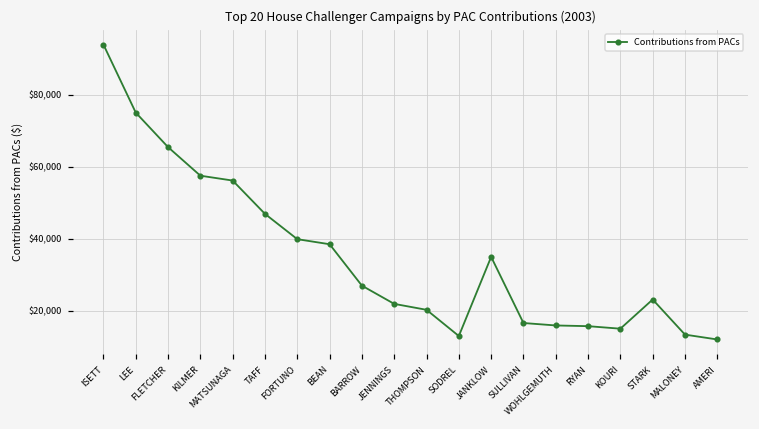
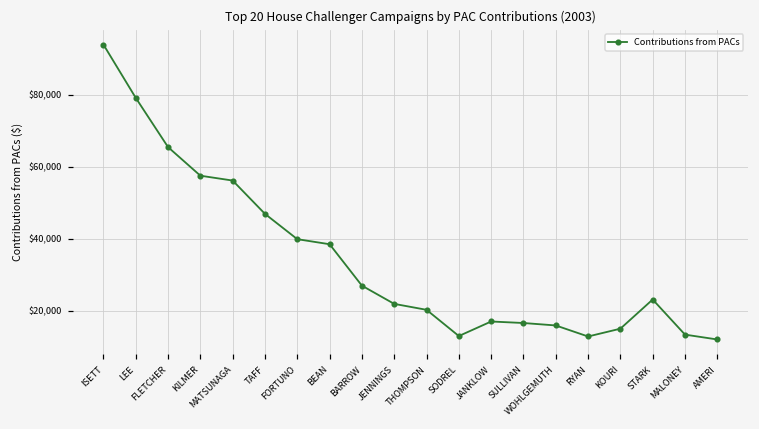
  {
    "ISETT": "$94,000",
-   "LEE": "$75,000",
+   "LEE": "$79,000",
    "FLETCHER": "$66,000",
    "KILMER": "$58,000",
    "MATSUNAGA": "$56,000",
    "TAFF": "$47,000",
    "FORTUNO": "$40,000",
    "BEAN": "$38,000",
    "BARROW": "$27,000",
    "JENNINGS": "$22,000",
    "THOMPSON": "$20,000",
    "SODREL": "$13,000",
-   "JANKLOW": "$35,000",
+   "JANKLOW": "$17,000",
    "SULLIVAN": "$17,000",
    "WOHLGEMUTH": "$16,000",
-   "RYAN": "$16,000",
+   "RYAN": "$13,000",
    "KOURI": "$15,000",
    "STARK": "$23,000",
    "MALONEY": "$13,000",
    "AMERI": "$12,000"
  }
